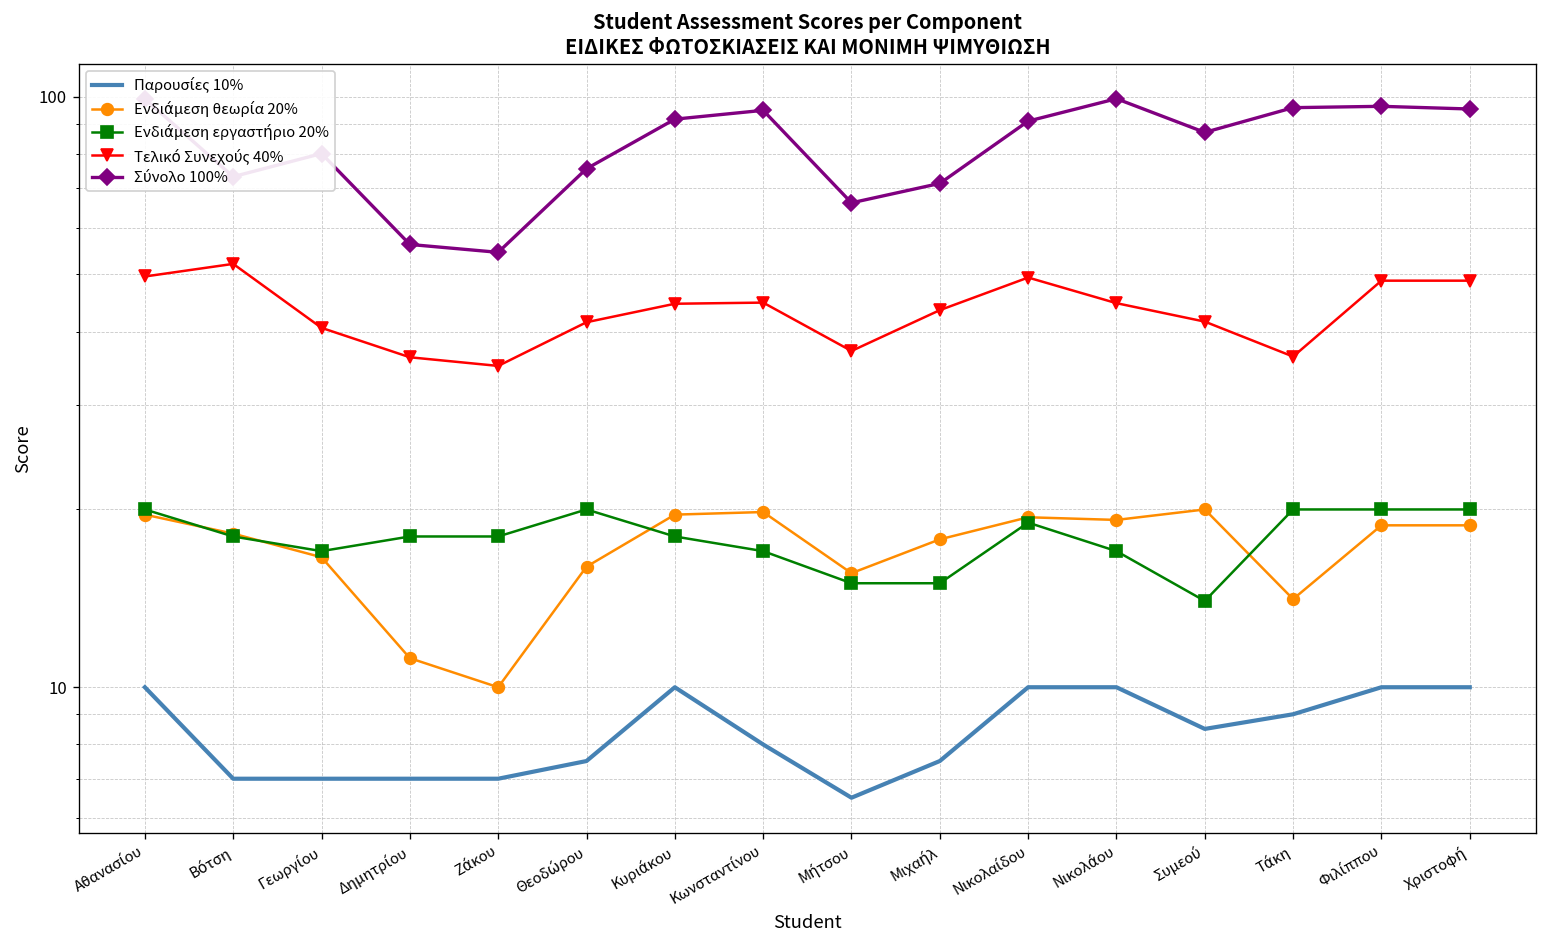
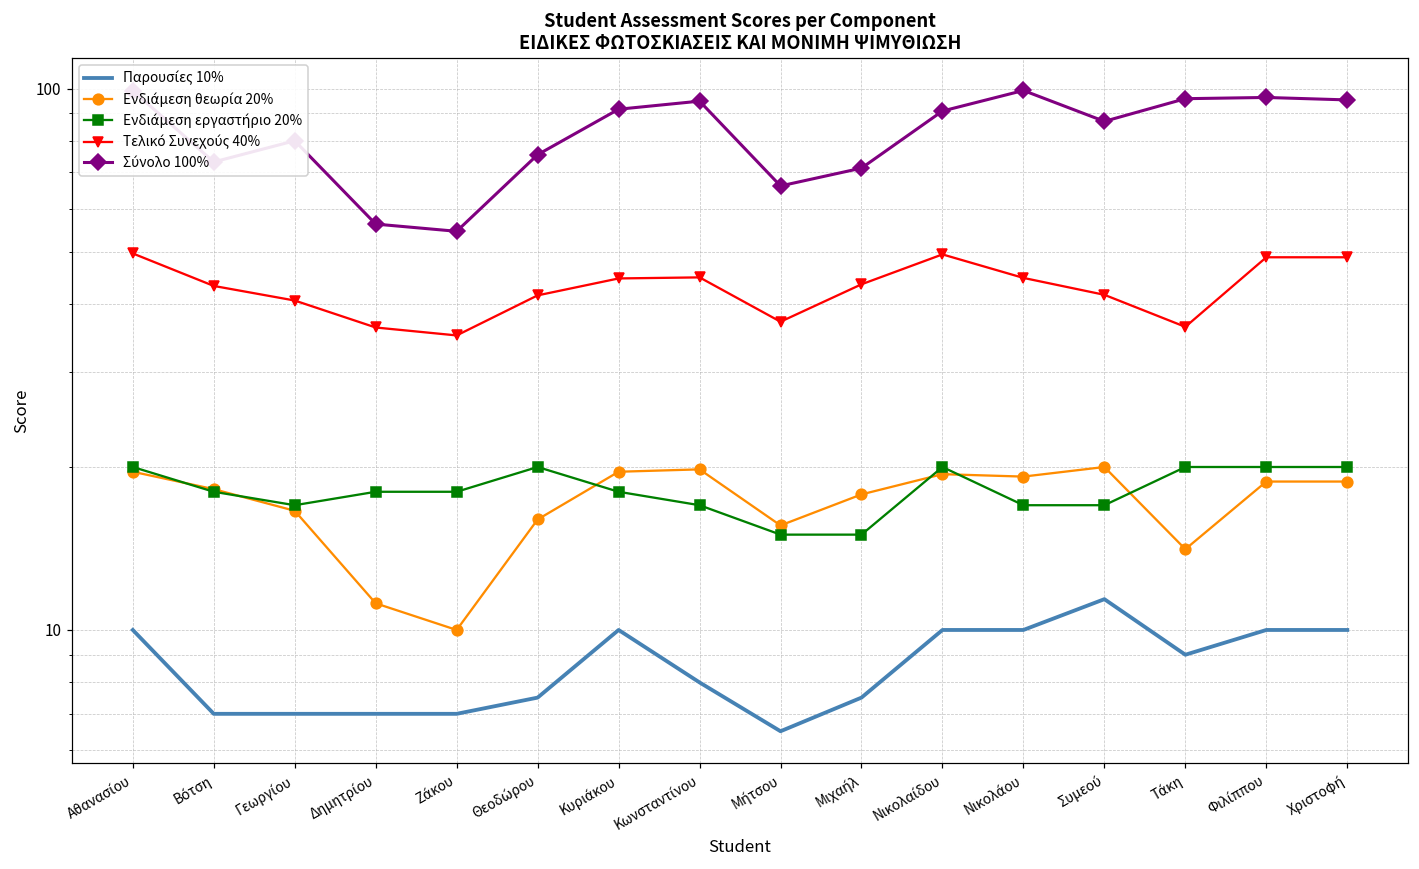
  {
    "Παρουσίες 10%": {
      "Αθανασίου": 10.0,
      "Βότση": 7.0,
      "Γεωργίου": 7.0,
      "Δημητρίου": 7.0,
      "Ζάκου": 7.0,
      "Θεοδώρου": 7.5,
      "Κυριάκου": 10.0,
      "Κωνσταντίνου": 8.0,
      "Μήτσου": 6.5,
      "Μιχαήλ": 7.5,
      "Νικολαίδου": 10.0,
      "Νικολάου": 10.0,
-     "Συμεού": 8.5,
+     "Συμεού": 11.4,
      "Τάκη": 9.0,
      "Φιλίππου": 10.0,
      "Χριστοφή": 10.0
    },
    "Ενδιάμεση θεωρία 20%": {
      "Αθανασίου": 19.6,
      "Γεωργίου": 16.6,
      "Δημητρίου": 11.2,
      "Ζάκου": 10.0,
      "Θεοδώρου": 16.0,
      "Κυριάκου": 19.6,
      "Κωνσταντίνου": 19.8,
      "Μήτσου": 15.6,
      "Μιχαήλ": 17.8,
      "Νικολαίδου": 19.4,
      "Νικολάου": 19.2,
      "Συμεού": 20.0,
      "Τάκη": 14.1,
      "Φιλίππου": 18.8,
      "Χριστοφή": 18.8
    },
    "Ενδιάμεση εργαστήριο 20%": {
      "Αθανασίου": 20,
      "Γεωργίου": 17,
      "Δημητρίου": 18,
      "Ζάκου": 18,
      "Θεοδώρου": 20,
      "Κυριάκου": 18,
      "Κωνσταντίνου": 17,
      "Μήτσου": 15,
      "Μιχαήλ": 15,
-     "Νικολαίδου": 19,
+     "Νικολαίδου": 20,
      "Νικολάου": 17,
-     "Συμεού": 14,
+     "Συμεού": 17,
      "Τάκη": 20,
      "Φιλίππου": 20,
      "Χριστοφή": 20
    },
    "Τελικό Συνεχούς 40%": {
      "Αθανασίου": 50,
-     "Βότση": 52,
+     "Βότση": 43,
      "Γεωργίου": 41,
      "Δημητρίου": 36,
      "Ζάκου": 35,
      "Θεοδώρου": 42,
      "Κυριάκου": 45,
      "Κωνσταντίνου": 45,
      "Μήτσου": 37,
      "Μιχαήλ": 44,
      "Νικολαίδου": 49,
      "Νικολάου": 45,
      "Συμεού": 42,
      "Τάκη": 36,
      "Φιλίππου": 49,
      "Χριστοφή": 49
    },
    "Σύνολο 100%": {
      "Δημητρίου": 56,
      "Ζάκου": 55,
      "Θεοδώρου": 76,
      "Κυριάκου": 92,
      "Κωνσταντίνου": 95,
      "Μήτσου": 66,
      "Μιχαήλ": 71,
      "Νικολαίδου": 91,
      "Νικολάου": 99,
      "Συμεού": 87,
      "Τάκη": 96,
      "Φιλίππου": 96,
      "Χριστοφή": 95
    }
  }
